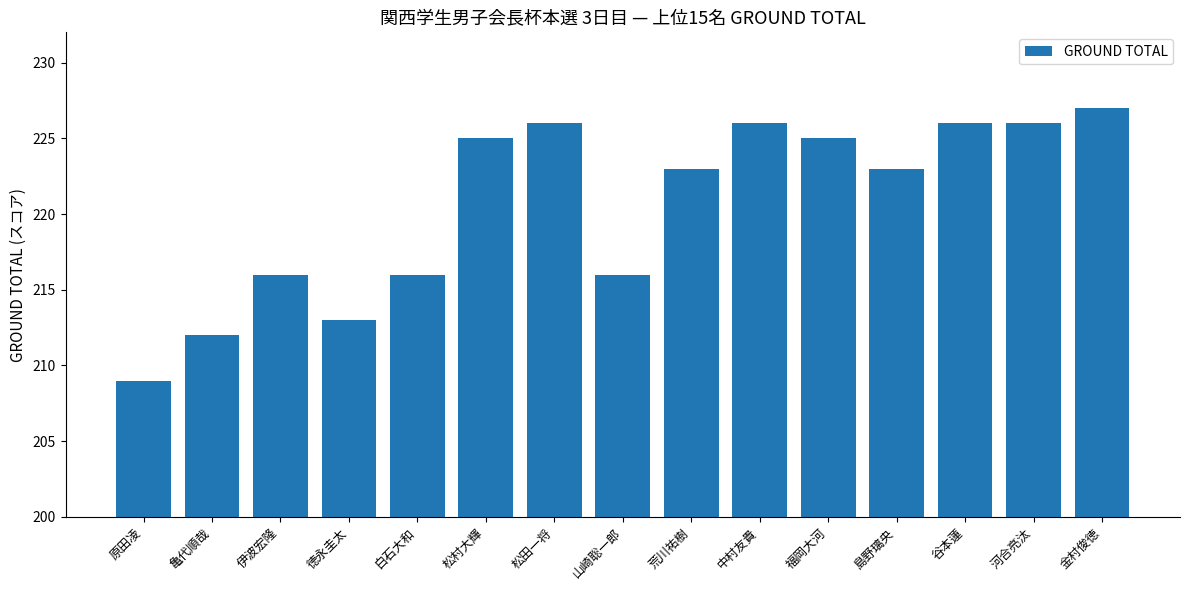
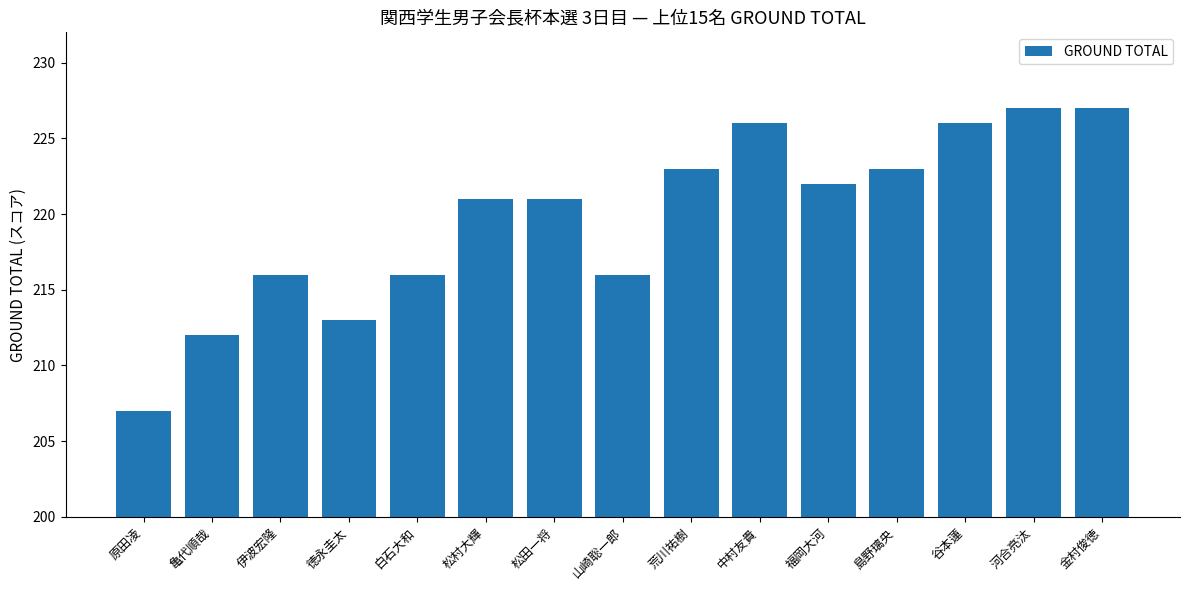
  {
-   "原田凌": 209,
+   "原田凌": 207,
    "亀代順哉": 212,
    "伊波宏隆": 216,
    "徳永圭太": 213,
    "白石大和": 216,
-   "松村大輝": 225,
-   "松田一将": 226,
+   "松村大輝": 221,
+   "松田一将": 221,
    "山崎聡一郎": 216,
    "荒川祐樹": 223,
    "中村友貴": 226,
-   "福岡大河": 225,
+   "福岡大河": 222,
    "島野璃央": 223,
    "谷本蓮": 226,
-   "河合亮汰": 226,
+   "河合亮汰": 227,
    "金村俊徳": 227
  }
